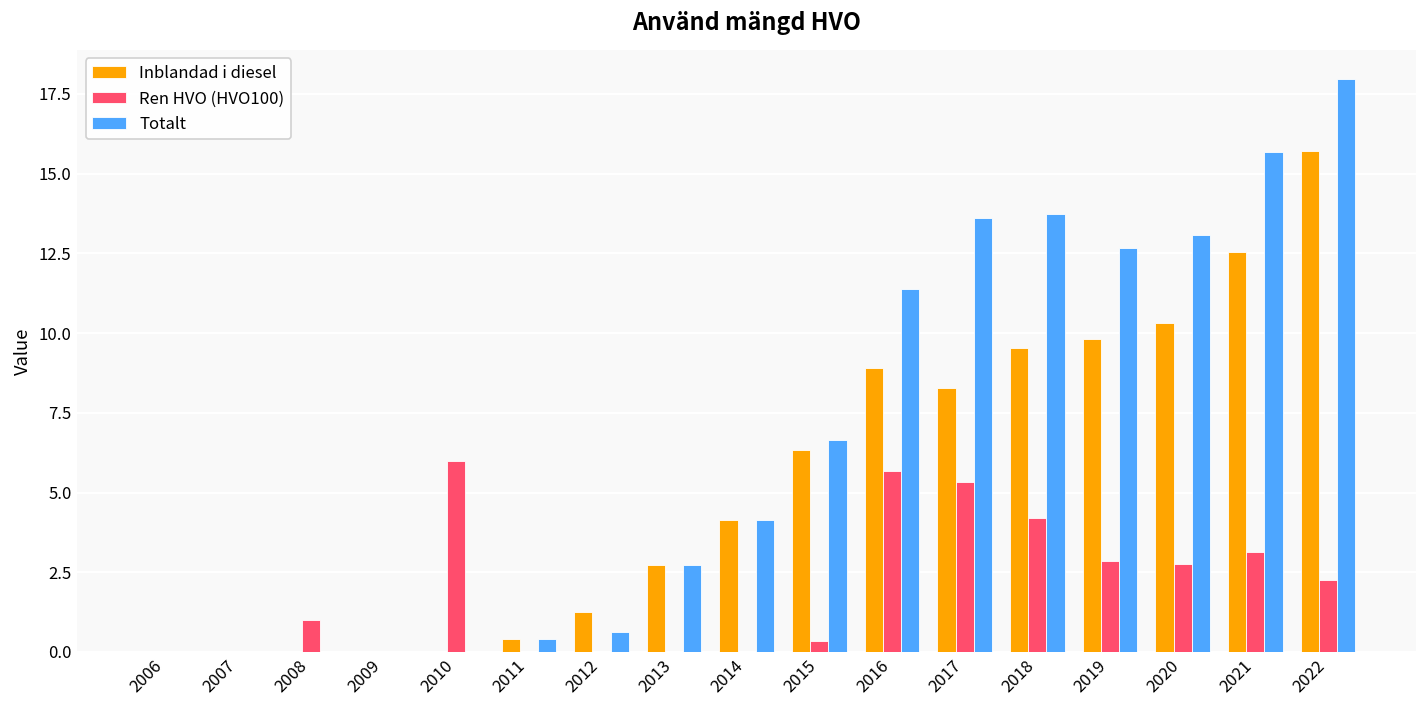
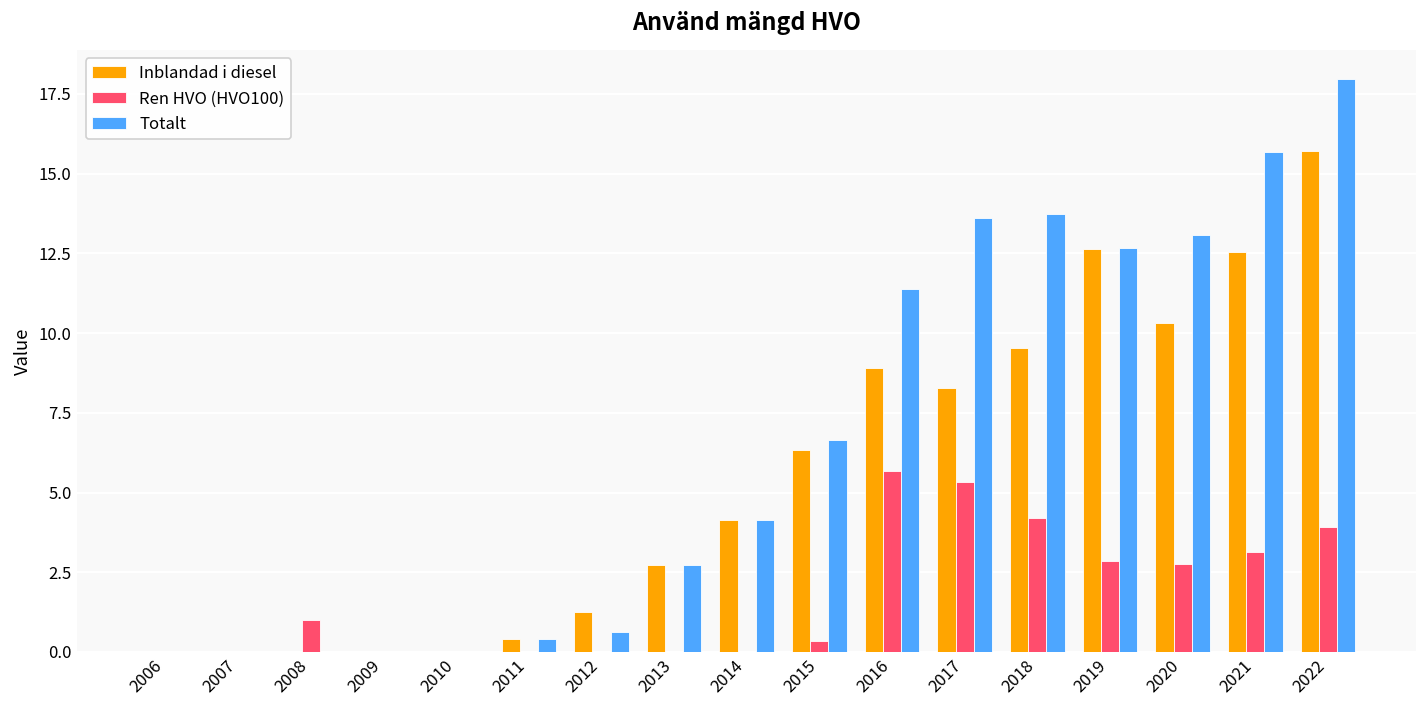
  {
    "Inblandad i diesel": {
      "2006": 0.0,
      "2007": 0.0,
      "2008": 0.0,
      "2009": 0.0,
      "2010": 0.0,
      "2011": 0.4,
      "2012": 1.2,
      "2013": 2.7,
      "2014": 4.1,
      "2015": 6.3,
      "2016": 8.9,
      "2017": 8.3,
      "2018": 9.5,
-     "2019": 9.8,
+     "2019": 12.6,
      "2020": 10.3,
      "2021": 12.6,
      "2022": 15.7
    },
    "Ren HVO (HVO100)": {
      "2006": 0.0,
      "2007": 0.0,
      "2008": 1.0,
      "2009": 0.0,
-     "2010": 6,
+     "2010": 0,
      "2011": 0.0,
      "2012": 0.0,
      "2013": 0.0,
      "2014": 0.0,
      "2015": 0.3,
      "2016": 5.7,
      "2017": 5.3,
      "2018": 4.2,
      "2019": 2.9,
      "2020": 2.8,
      "2021": 3.1,
-     "2022": 2.3
+     "2022": 3.9
    },
    "Totalt": {
      "2006": 0.0,
      "2007": 0.0,
      "2008": 0.0,
      "2009": 0.0,
      "2010": 0.0,
      "2011": 0.4,
      "2012": 0.6,
      "2013": 2.7,
      "2014": 4.1,
      "2015": 6.7,
      "2016": 11.4,
      "2017": 13.6,
      "2018": 13.7,
      "2019": 12.7,
      "2020": 13.1,
      "2021": 15.7,
      "2022": 18.0
    }
  }
